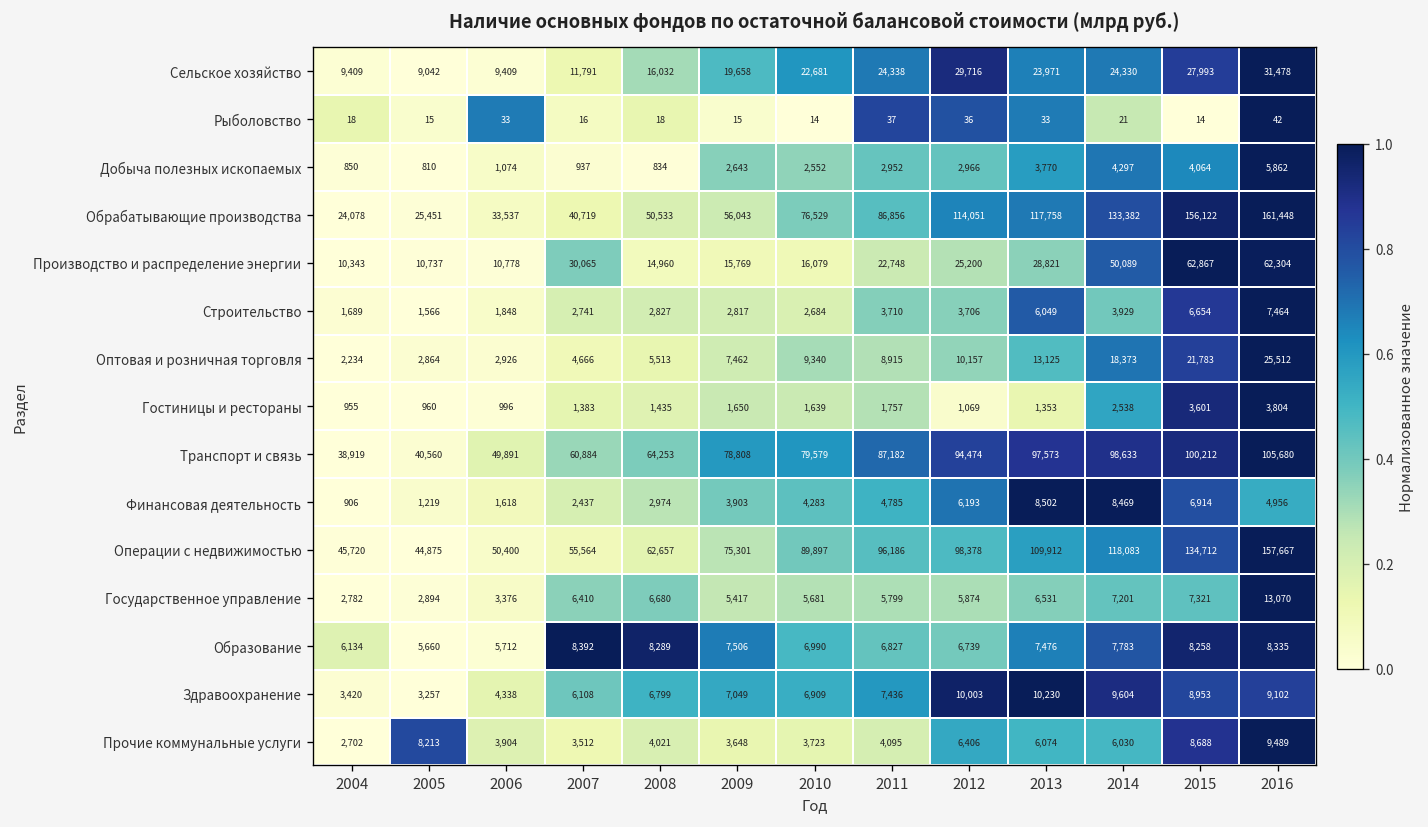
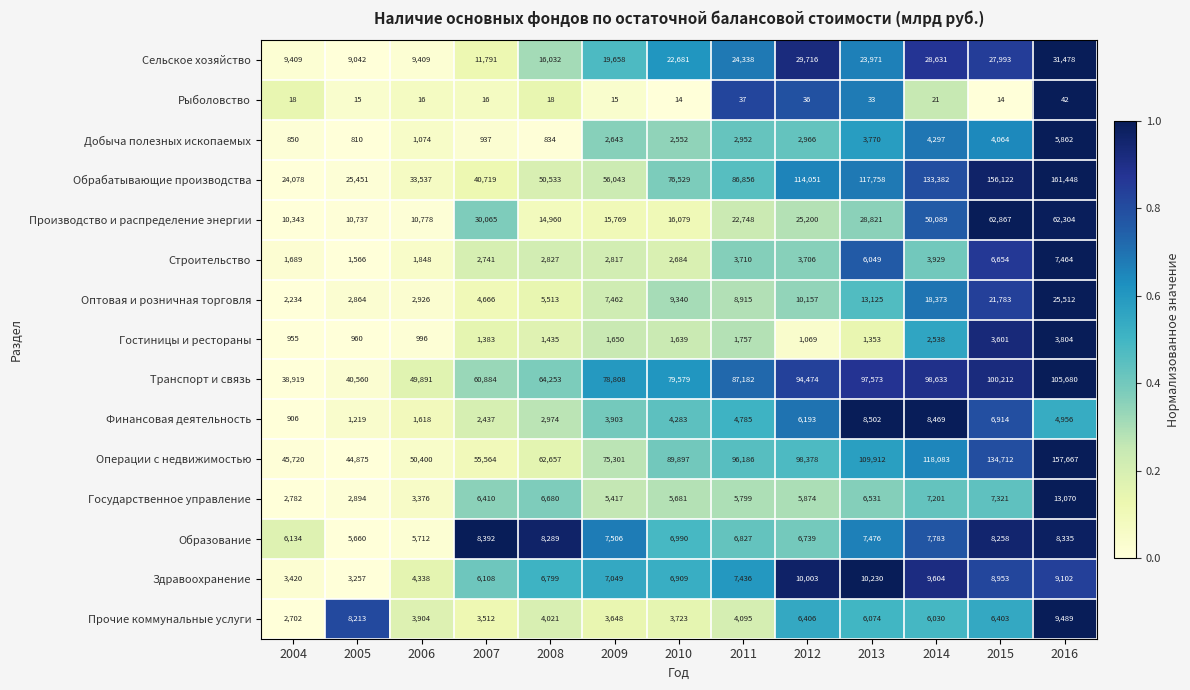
  {
    "Сельское хозяйство": {
      "2004": "9,409",
      "2005": "9,042",
      "2006": "9,409",
      "2007": "11,791",
      "2008": "16,032",
      "2009": "19,658",
      "2010": "22,681",
      "2011": "24,338",
      "2012": "29,716",
      "2013": "23,971",
-     "2014": "24,330",
+     "2014": "28,631",
      "2015": "27,993",
      "2016": "31,478"
    },
    "Рыболовство": {
      "2004": "18",
      "2005": "15",
-     "2006": "33",
+     "2006": "16",
      "2007": "16",
      "2008": "18",
      "2009": "15",
      "2010": "14",
      "2011": "37",
      "2012": "36",
      "2013": "33",
      "2014": "21",
      "2015": "14",
      "2016": "42"
    },
    "Добыча полезных ископаемых": {
      "2004": "850",
      "2005": "810",
      "2006": "1,074",
      "2007": "937",
      "2008": "834",
      "2009": "2,643",
      "2010": "2,552",
      "2011": "2,952",
      "2012": "2,966",
      "2013": "3,770",
      "2014": "4,297",
      "2015": "4,064",
      "2016": "5,862"
    },
    "Обрабатывающие производства": {
      "2004": "24,078",
      "2005": "25,451",
      "2006": "33,537",
      "2007": "40,719",
      "2008": "50,533",
      "2009": "56,043",
      "2010": "76,529",
      "2011": "86,856",
      "2012": "114,051",
      "2013": "117,758",
      "2014": "133,382",
      "2015": "156,122",
      "2016": "161,448"
    },
    "Производство и распределение энергии": {
      "2004": "10,343",
      "2005": "10,737",
      "2006": "10,778",
      "2007": "30,065",
      "2008": "14,960",
      "2009": "15,769",
      "2010": "16,079",
      "2011": "22,748",
      "2012": "25,200",
      "2013": "28,821",
      "2014": "50,089",
      "2015": "62,867",
      "2016": "62,304"
    },
    "Строительство": {
      "2004": "1,689",
      "2005": "1,566",
      "2006": "1,848",
      "2007": "2,741",
      "2008": "2,827",
      "2009": "2,817",
      "2010": "2,684",
      "2011": "3,710",
      "2012": "3,706",
      "2013": "6,049",
      "2014": "3,929",
      "2015": "6,654",
      "2016": "7,464"
    },
    "Оптовая и розничная торговля": {
      "2004": "2,234",
      "2005": "2,864",
      "2006": "2,926",
      "2007": "4,666",
      "2008": "5,513",
      "2009": "7,462",
      "2010": "9,340",
      "2011": "8,915",
      "2012": "10,157",
      "2013": "13,125",
      "2014": "18,373",
      "2015": "21,783",
      "2016": "25,512"
    },
    "Гостиницы и рестораны": {
      "2004": "955",
      "2005": "960",
      "2006": "996",
      "2007": "1,383",
      "2008": "1,435",
      "2009": "1,650",
      "2010": "1,639",
      "2011": "1,757",
      "2012": "1,069",
      "2013": "1,353",
      "2014": "2,538",
      "2015": "3,601",
      "2016": "3,804"
    },
    "Транспорт и связь": {
      "2004": "38,919",
      "2005": "40,560",
      "2006": "49,891",
      "2007": "60,884",
      "2008": "64,253",
      "2009": "78,808",
      "2010": "79,579",
      "2011": "87,182",
      "2012": "94,474",
      "2013": "97,573",
      "2014": "98,633",
      "2015": "100,212",
      "2016": "105,680"
    },
    "Финансовая деятельность": {
      "2004": "906",
      "2005": "1,219",
      "2006": "1,618",
      "2007": "2,437",
      "2008": "2,974",
      "2009": "3,903",
      "2010": "4,283",
      "2011": "4,785",
      "2012": "6,193",
      "2013": "8,502",
      "2014": "8,469",
      "2015": "6,914",
      "2016": "4,956"
    },
    "Операции с недвижимостью": {
      "2004": "45,720",
      "2005": "44,875",
      "2006": "50,400",
      "2007": "55,564",
      "2008": "62,657",
      "2009": "75,301",
      "2010": "89,897",
      "2011": "96,186",
      "2012": "98,378",
      "2013": "109,912",
      "2014": "118,083",
      "2015": "134,712",
      "2016": "157,667"
    },
    "Государственное управление": {
      "2004": "2,782",
      "2005": "2,894",
      "2006": "3,376",
      "2007": "6,410",
      "2008": "6,680",
      "2009": "5,417",
      "2010": "5,681",
      "2011": "5,799",
      "2012": "5,874",
      "2013": "6,531",
      "2014": "7,201",
      "2015": "7,321",
      "2016": "13,070"
    },
    "Образование": {
      "2004": "6,134",
      "2005": "5,660",
      "2006": "5,712",
      "2007": "8,392",
      "2008": "8,289",
      "2009": "7,506",
      "2010": "6,990",
      "2011": "6,827",
      "2012": "6,739",
      "2013": "7,476",
      "2014": "7,783",
      "2015": "8,258",
      "2016": "8,335"
    },
    "Здравоохранение": {
      "2004": "3,420",
      "2005": "3,257",
      "2006": "4,338",
      "2007": "6,108",
      "2008": "6,799",
      "2009": "7,049",
      "2010": "6,909",
      "2011": "7,436",
      "2012": "10,003",
      "2013": "10,230",
      "2014": "9,604",
      "2015": "8,953",
      "2016": "9,102"
    },
    "Прочие коммунальные услуги": {
      "2004": "2,702",
      "2005": "8,213",
      "2006": "3,904",
      "2007": "3,512",
      "2008": "4,021",
      "2009": "3,648",
      "2010": "3,723",
      "2011": "4,095",
      "2012": "6,406",
      "2013": "6,074",
      "2014": "6,030",
-     "2015": "8,688",
+     "2015": "6,403",
      "2016": "9,489"
    }
  }
